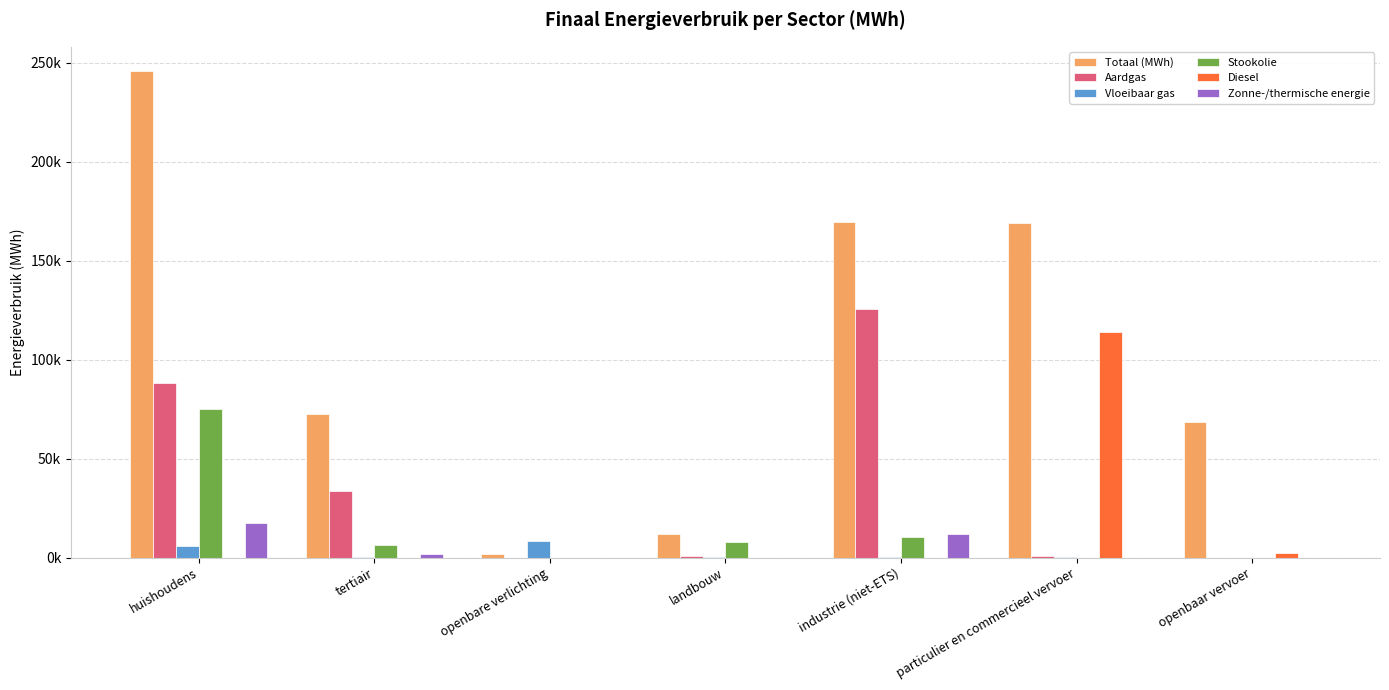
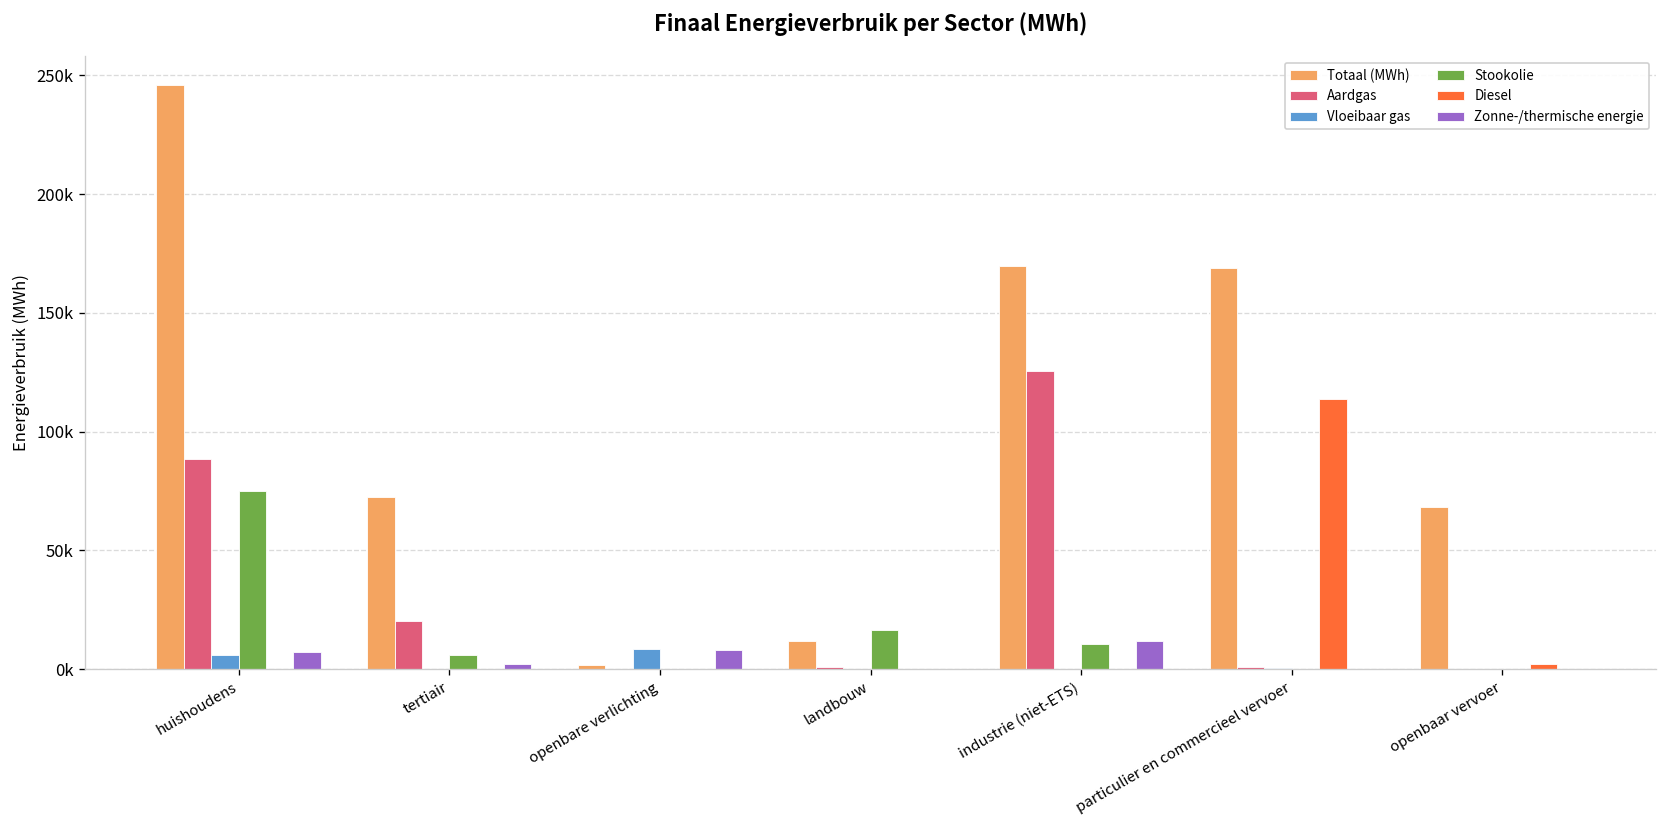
  {
    "Totaal (MWh)": {
      "huishoudens": 246000,
      "tertiair": 73000,
      "openbare verlichting": 2000,
      "landbouw": 12000,
      "industrie (niet-ETS)": 170000,
      "particulier en commercieel vervoer": 169000,
      "openbaar vervoer": 68000
    },
    "Aardgas": {
      "huishoudens": 88000,
-     "tertiair": 33000,
+     "tertiair": 20000,
      "openbare verlichting": 0,
      "industrie (niet-ETS)": 125000,
      "openbaar vervoer": 0
    },
    "Vloeibaar gas": {
      "huishoudens": 6000,
      "openbare verlichting": 9000,
      "openbaar vervoer": 0
    },
    "Stookolie": {
      "huishoudens": 75000,
      "tertiair": 6000,
      "openbare verlichting": 0,
-     "landbouw": 8000,
+     "landbouw": 16000,
      "industrie (niet-ETS)": 10000,
      "particulier en commercieel vervoer": 0,
      "openbaar vervoer": 0
    },
    "Diesel": {
      "huishoudens": 0,
      "tertiair": 0,
      "openbare verlichting": 0,
      "landbouw": 0,
      "industrie (niet-ETS)": 0,
      "particulier en commercieel vervoer": 114000,
      "openbaar vervoer": 2000
    },
    "Zonne-/thermische energie": {
-     "huishoudens": 17000,
+     "huishoudens": 7000,
      "tertiair": 2000,
-     "openbare verlichting": 0,
+     "openbare verlichting": 8000,
      "landbouw": 0,
      "industrie (niet-ETS)": 12000,
      "particulier en commercieel vervoer": 0,
      "openbaar vervoer": 0
    }
  }
